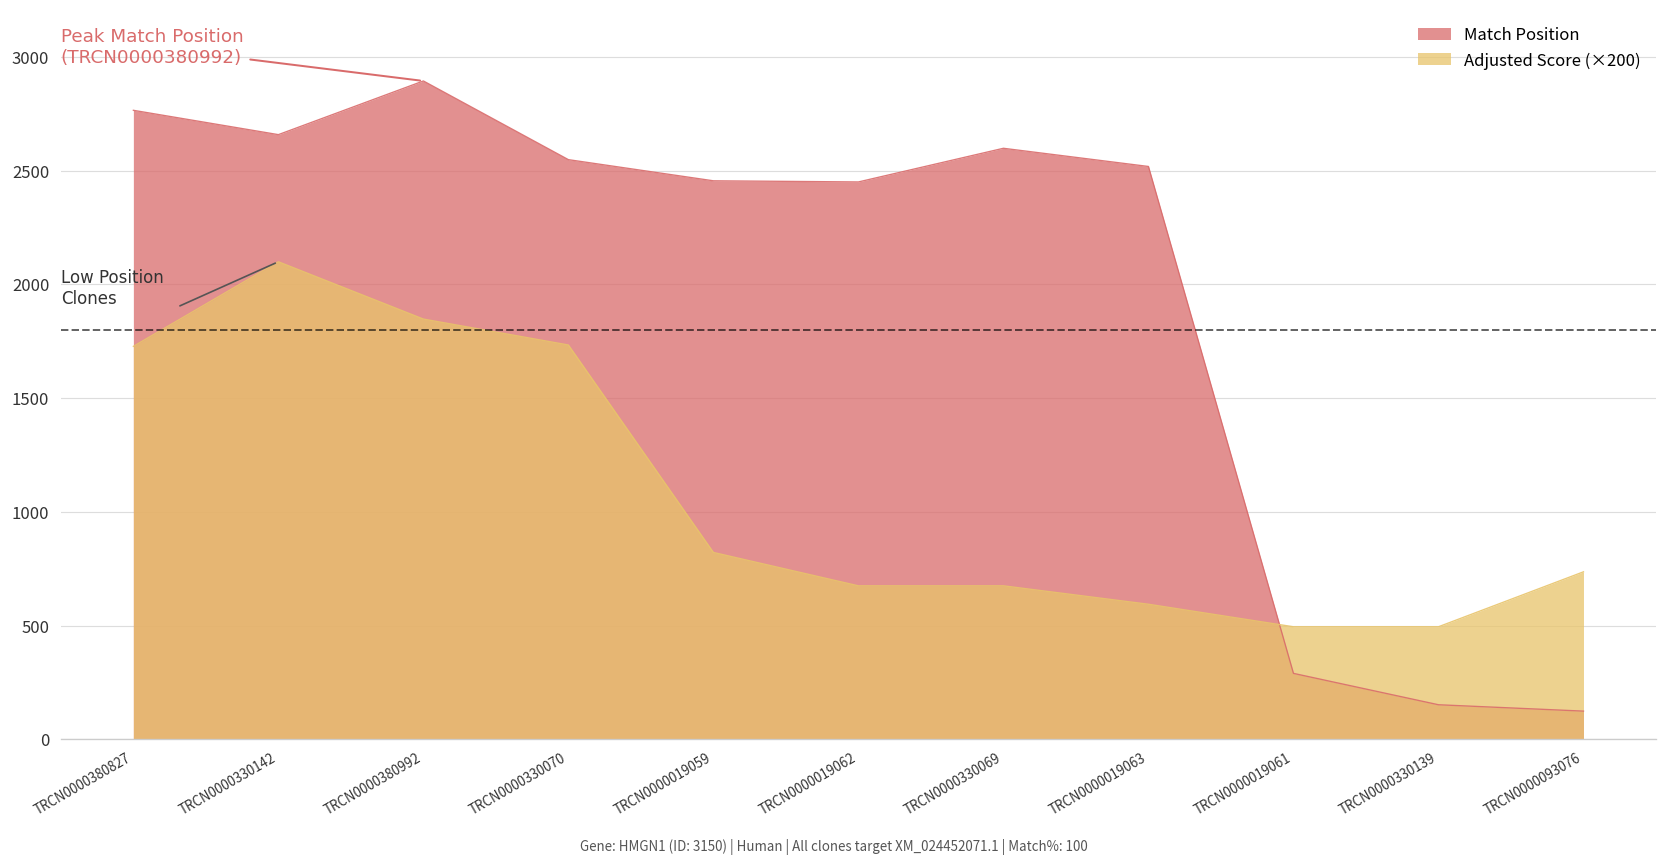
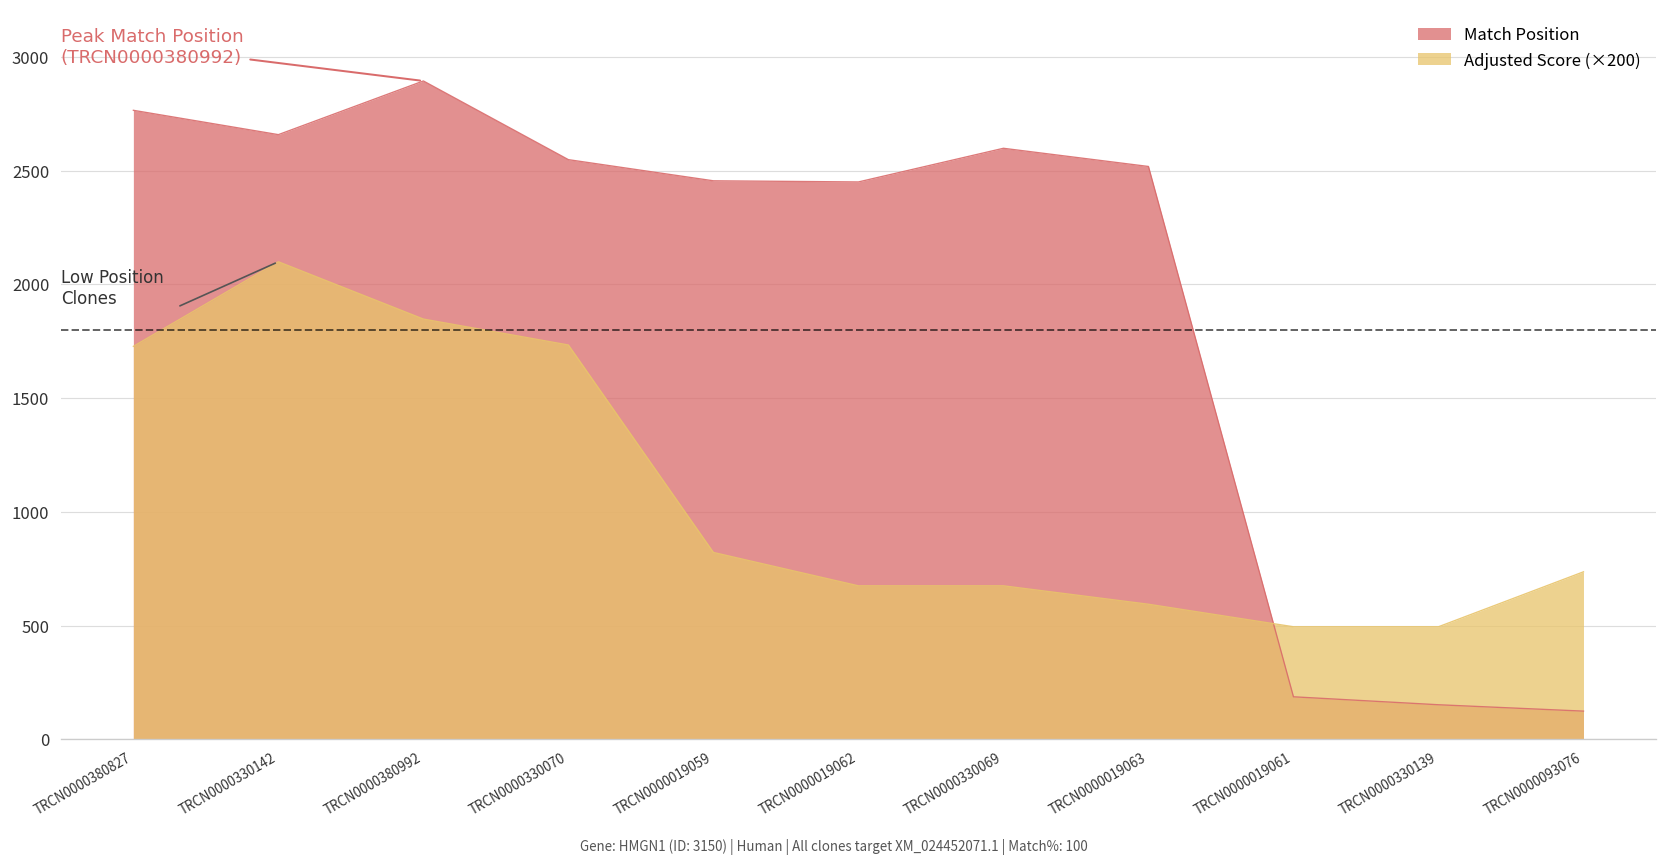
  {
    "Match Position": {
      "TRCN0000380827": 2770,
      "TRCN0000330142": 2660,
      "TRCN0000380992": 2900,
      "TRCN0000330070": 2550,
      "TRCN0000019059": 2460,
      "TRCN0000019062": 2450,
      "TRCN0000330069": 2600,
      "TRCN0000019063": 2520,
-     "TRCN0000019061": 290,
+     "TRCN0000019061": 190,
      "TRCN0000330139": 150,
      "TRCN0000093076": 120
    },
    "Adjusted Score (×200)": {
      "TRCN0000380827": 1730,
      "TRCN0000330142": 2100,
      "TRCN0000380992": 1850,
      "TRCN0000330070": 1730,
      "TRCN0000019059": 820,
      "TRCN0000019062": 680,
      "TRCN0000330069": 680,
      "TRCN0000019063": 590,
      "TRCN0000019061": 500,
      "TRCN0000330139": 500,
      "TRCN0000093076": 740
    }
  }
